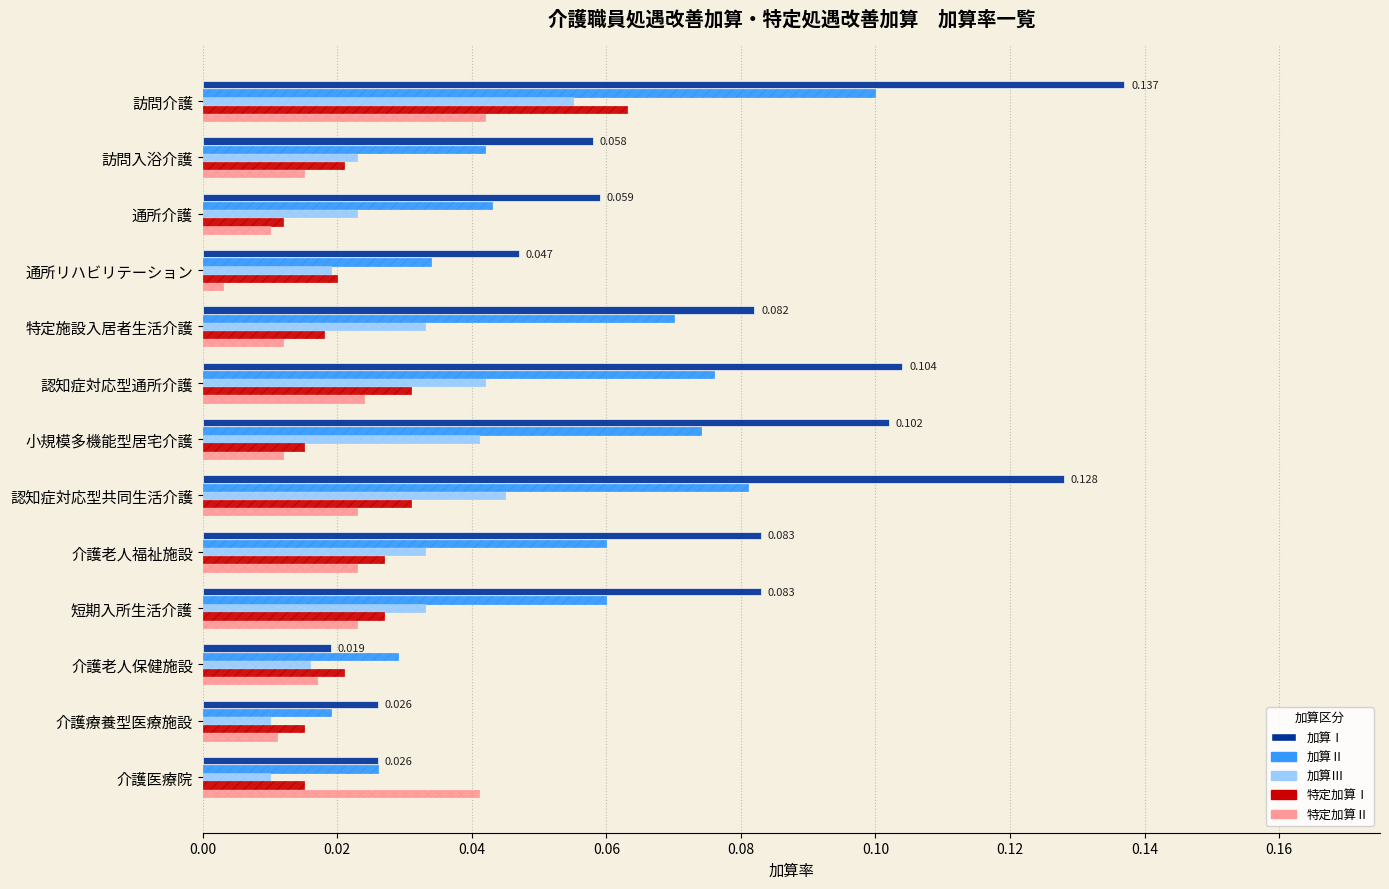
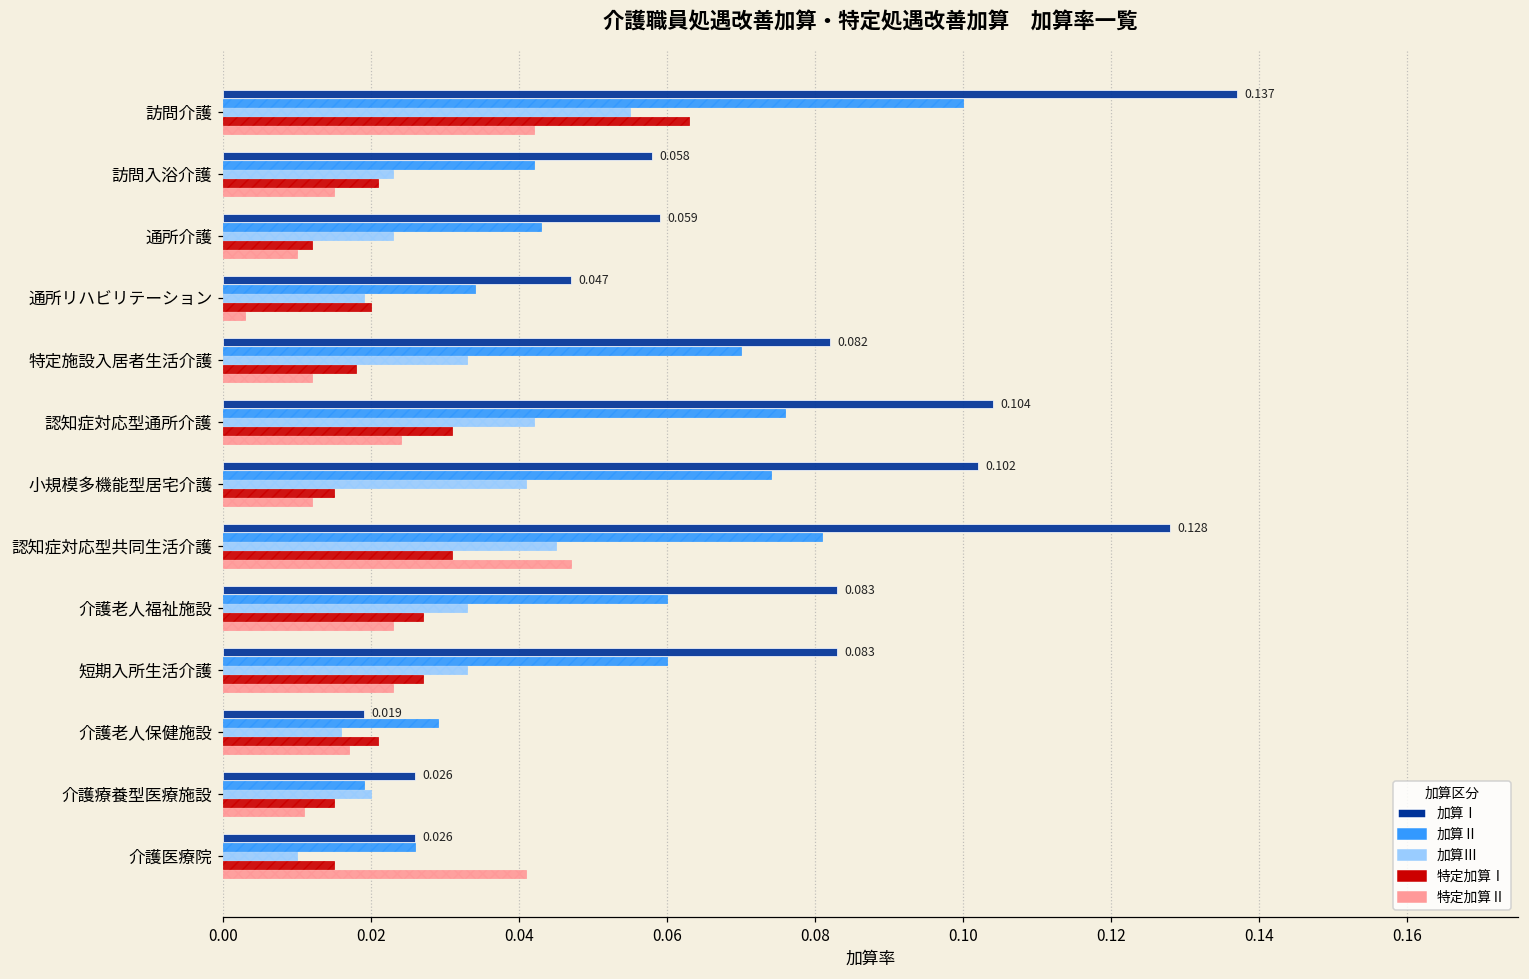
  {
    "加算Ⅰ": {
      "訪問介護": 0.137,
      "訪問入浴介護": 0.058,
      "通所介護": 0.059,
      "通所リハビリテーション": 0.047,
      "特定施設入居者生活介護": 0.082,
      "認知症対応型通所介護": 0.104,
      "小規模多機能型居宅介護": 0.102,
      "認知症対応型共同生活介護": 0.128,
      "介護老人福祉施設": 0.083,
      "短期入所生活介護": 0.083,
      "介護老人保健施設": 0.019,
      "介護療養型医療施設": 0.026,
      "介護医療院": 0.026
    },
    "加算Ⅱ": {
      "訪問介護": 0.100,
      "訪問入浴介護": 0.042,
      "通所介護": 0.043,
      "通所リハビリテーション": 0.034,
      "特定施設入居者生活介護": 0.070,
      "認知症対応型通所介護": 0.076,
      "小規模多機能型居宅介護": 0.074,
      "認知症対応型共同生活介護": 0.081,
      "介護老人福祉施設": 0.060,
      "短期入所生活介護": 0.060,
      "介護老人保健施設": 0.029,
      "介護療養型医療施設": 0.019
    },
    "加算Ⅲ": {
      "訪問介護": 0.055,
      "訪問入浴介護": 0.023,
      "通所介護": 0.023,
      "通所リハビリテーション": 0.019,
      "特定施設入居者生活介護": 0.033,
      "認知症対応型通所介護": 0.042,
      "小規模多機能型居宅介護": 0.041,
      "認知症対応型共同生活介護": 0.045,
      "介護老人福祉施設": 0.033,
      "短期入所生活介護": 0.033,
      "介護老人保健施設": 0.016,
-     "介護療養型医療施設": 0.01,
+     "介護療養型医療施設": 0.02,
      "介護医療院": 0.01
    },
    "特定加算Ⅰ": {
      "訪問介護": 0.063,
      "訪問入浴介護": 0.021,
      "通所介護": 0.012,
      "通所リハビリテーション": 0.020,
      "特定施設入居者生活介護": 0.018,
      "認知症対応型通所介護": 0.031,
      "小規模多機能型居宅介護": 0.015,
      "認知症対応型共同生活介護": 0.031,
      "介護老人福祉施設": 0.027,
      "短期入所生活介護": 0.027,
      "介護老人保健施設": 0.021,
      "介護療養型医療施設": 0.015,
      "介護医療院": 0.015
    },
    "特定加算Ⅱ": {
      "訪問介護": 0.042,
      "訪問入浴介護": 0.015,
      "通所介護": 0.010,
      "通所リハビリテーション": 0.003,
      "特定施設入居者生活介護": 0.012,
      "認知症対応型通所介護": 0.024,
      "小規模多機能型居宅介護": 0.012,
-     "認知症対応型共同生活介護": 0.023,
+     "認知症対応型共同生活介護": 0.047,
      "介護老人福祉施設": 0.023,
      "短期入所生活介護": 0.023,
      "介護老人保健施設": 0.017,
      "介護療養型医療施設": 0.011,
      "介護医療院": 0.041
    }
  }
